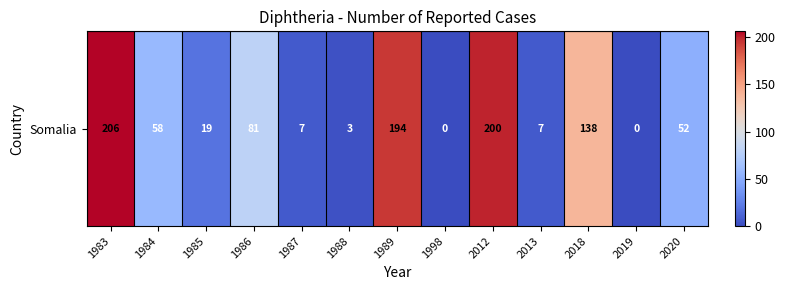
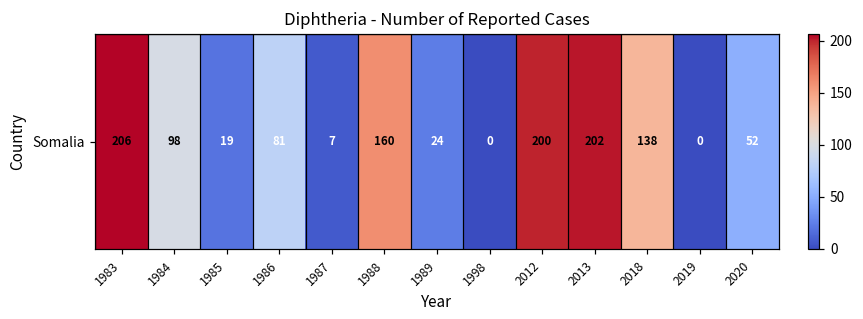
  {
    "Somalia": {
      "1983": 206,
-     "1984": 58,
+     "1984": 98,
      "1985": 19,
      "1986": 81,
      "1987": 7,
-     "1988": 3,
-     "1989": 194,
+     "1988": 160,
+     "1989": 24,
      "1998": 0,
      "2012": 200,
-     "2013": 7,
+     "2013": 202,
      "2018": 138,
      "2019": 0,
      "2020": 52
    }
  }
